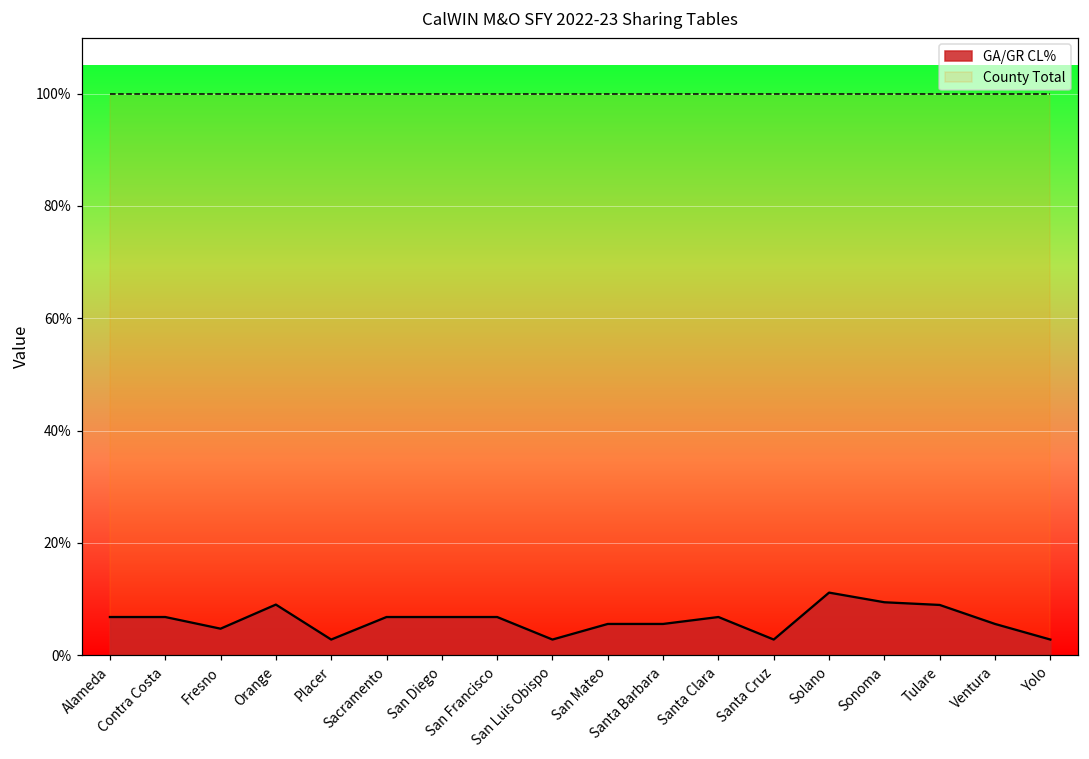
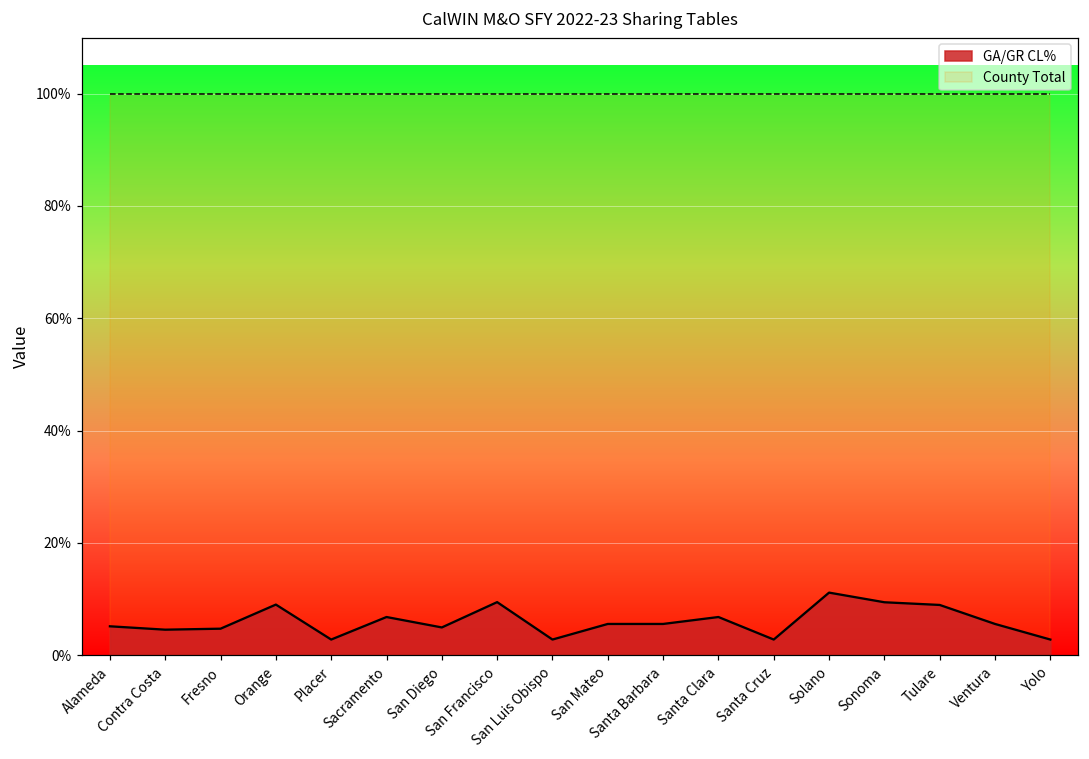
  {
    "GA/GR CL%": {
-     "Alameda": "7%",
-     "Contra Costa": "7%",
+     "Alameda": "5%",
+     "Contra Costa": "5%",
      "Fresno": "5%",
      "Orange": "9%",
      "Placer": "3%",
      "Sacramento": "7%",
-     "San Diego": "7%",
-     "San Francisco": "7%",
+     "San Diego": "5%",
+     "San Francisco": "9%",
      "San Luis Obispo": "3%",
      "San Mateo": "6%",
      "Santa Barbara": "6%",
      "Santa Clara": "7%",
      "Santa Cruz": "3%",
      "Solano": "11%",
      "Sonoma": "9%",
      "Tulare": "9%",
      "Ventura": "6%",
      "Yolo": "3%"
    },
    "County Total": {
      "Alameda": "100%",
      "Contra Costa": "100%",
      "Fresno": "100%",
      "Orange": "100%",
      "Placer": "100%",
      "Sacramento": "100%",
      "San Diego": "100%",
      "San Francisco": "100%",
      "San Luis Obispo": "100%",
      "San Mateo": "100%",
      "Santa Barbara": "100%",
      "Santa Clara": "100%",
      "Santa Cruz": "100%",
      "Solano": "100%",
      "Sonoma": "100%",
      "Tulare": "100%",
      "Ventura": "100%",
      "Yolo": "100%"
    }
  }
